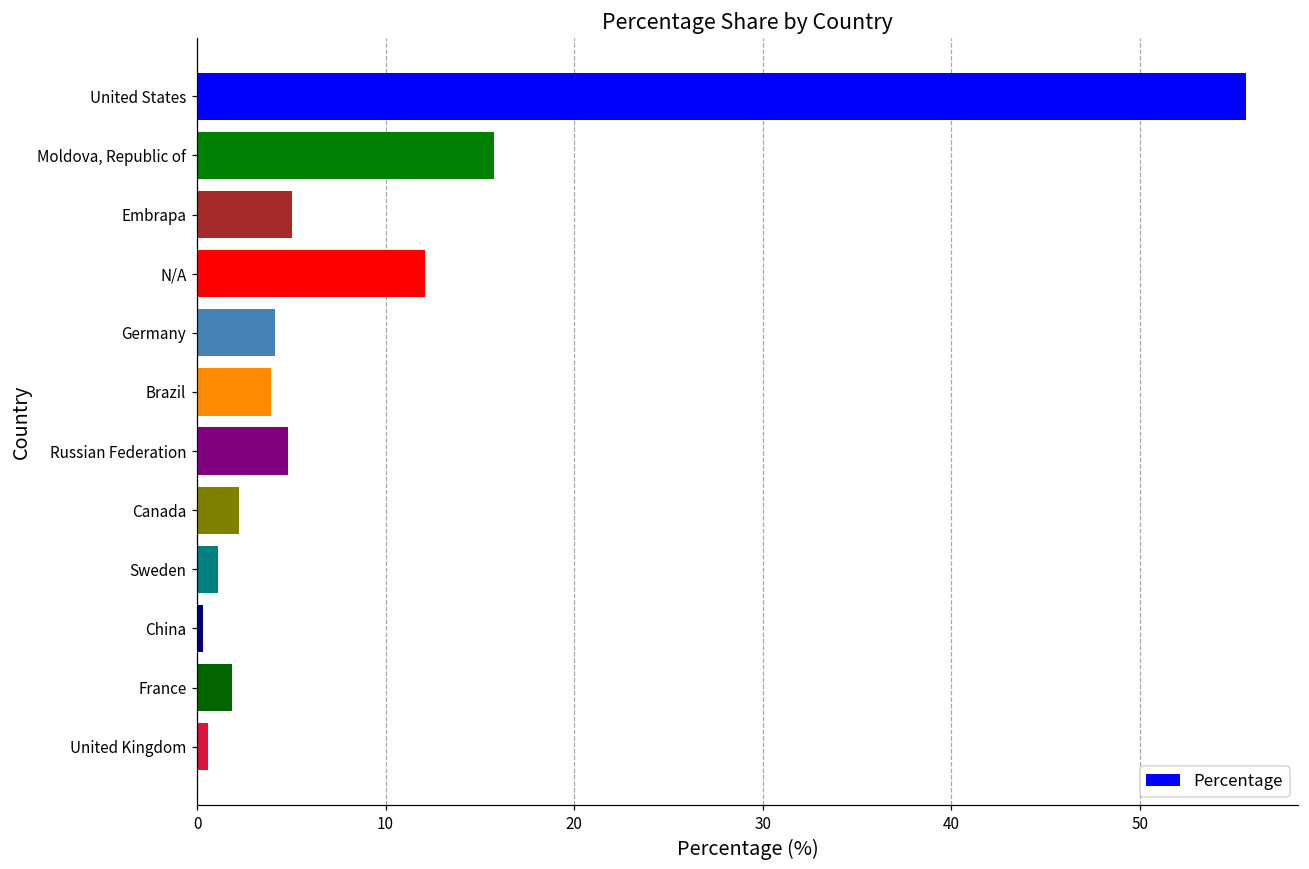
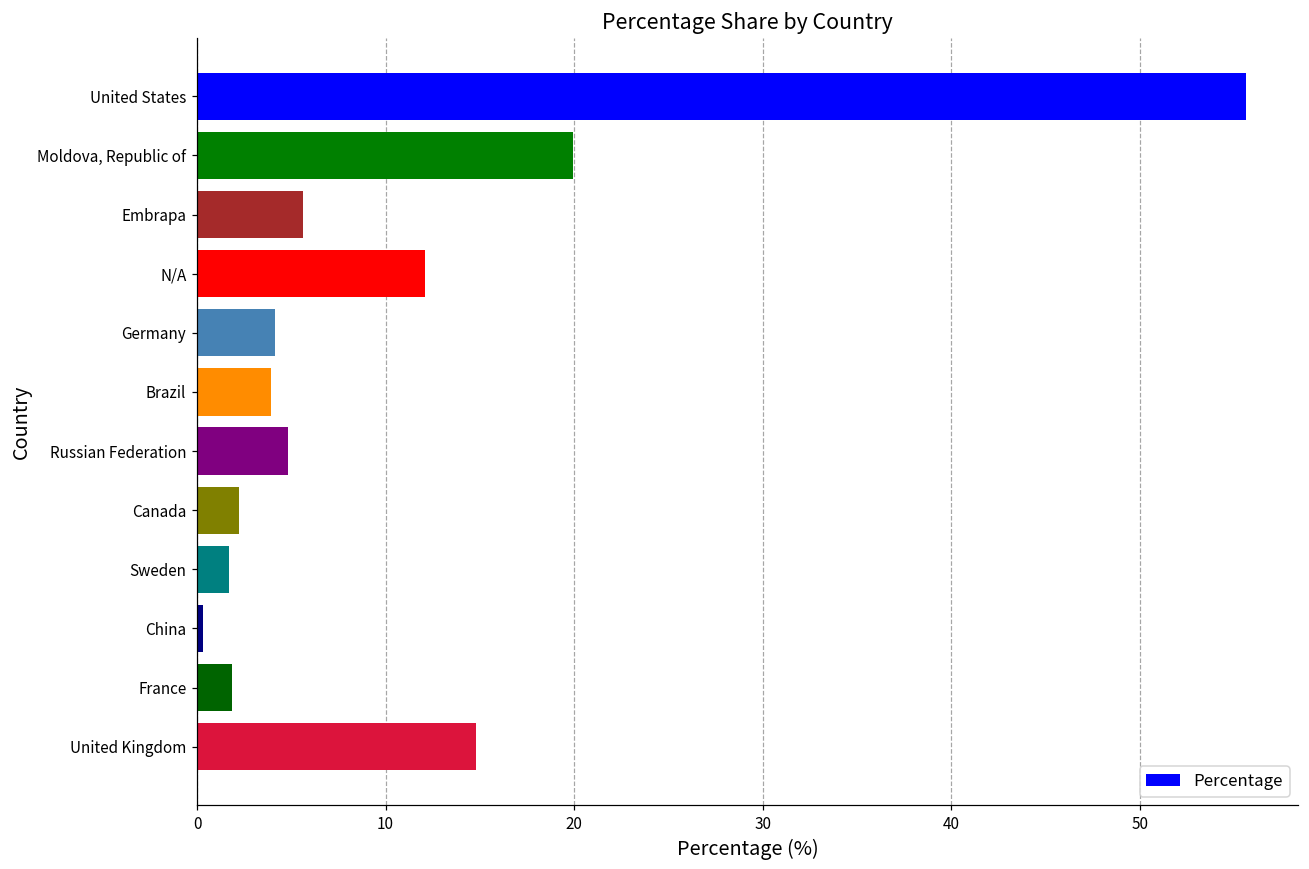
  {
    "United States": 55.6,
-   "Moldova, Republic of": 15.7,
-   "Embrapa": 5.0,
+   "Moldova, Republic of": 20.0,
+   "Embrapa": 5.6,
    "N/A": 12.1,
    "Germany": 4.1,
    "Brazil": 3.9,
    "Russian Federation": 4.8,
    "Canada": 2.2,
-   "Sweden": 1.1,
+   "Sweden": 1.7,
    "China": 0.3,
    "France": 1.9,
-   "United Kingdom": 0.6
+   "United Kingdom": 14.8
  }
